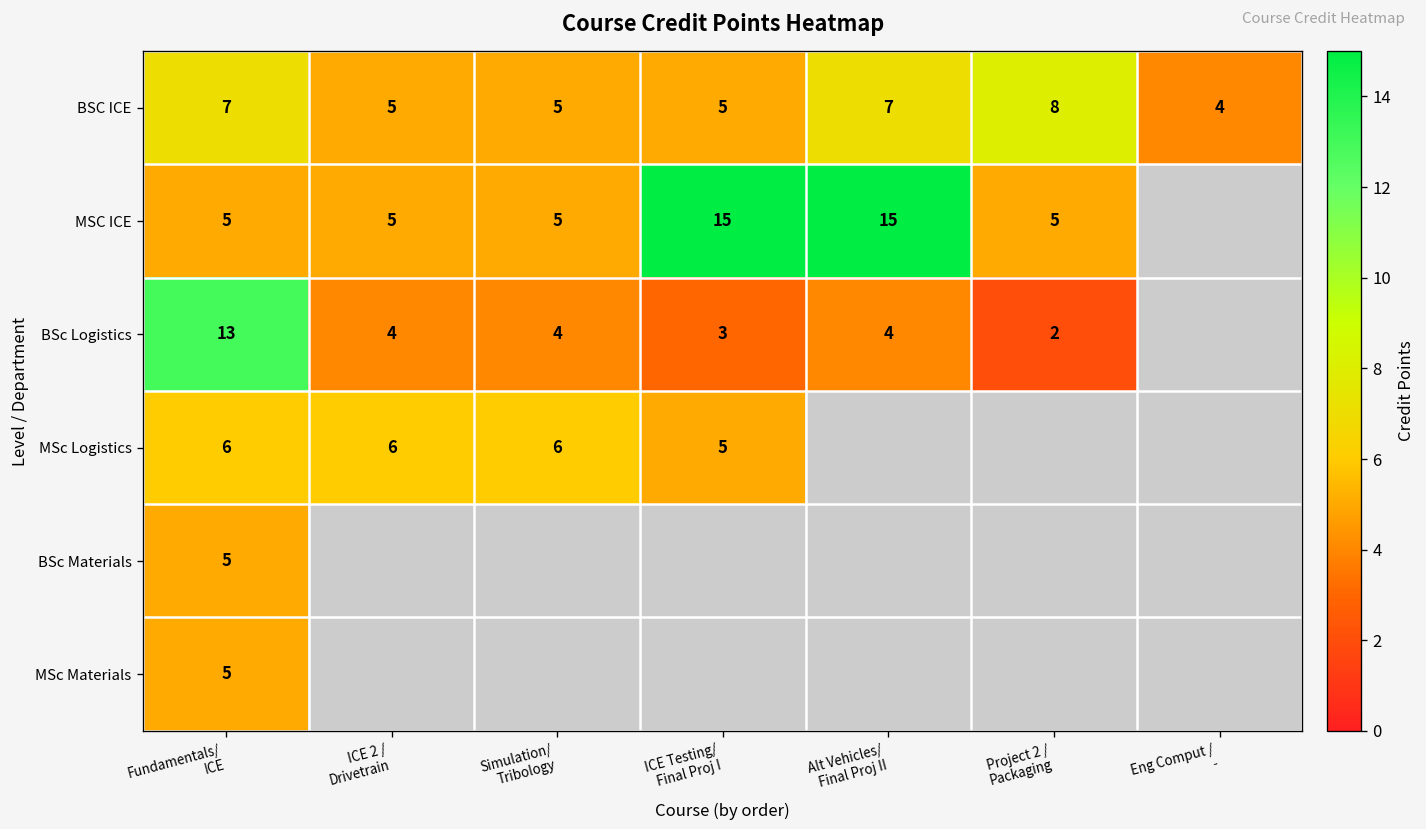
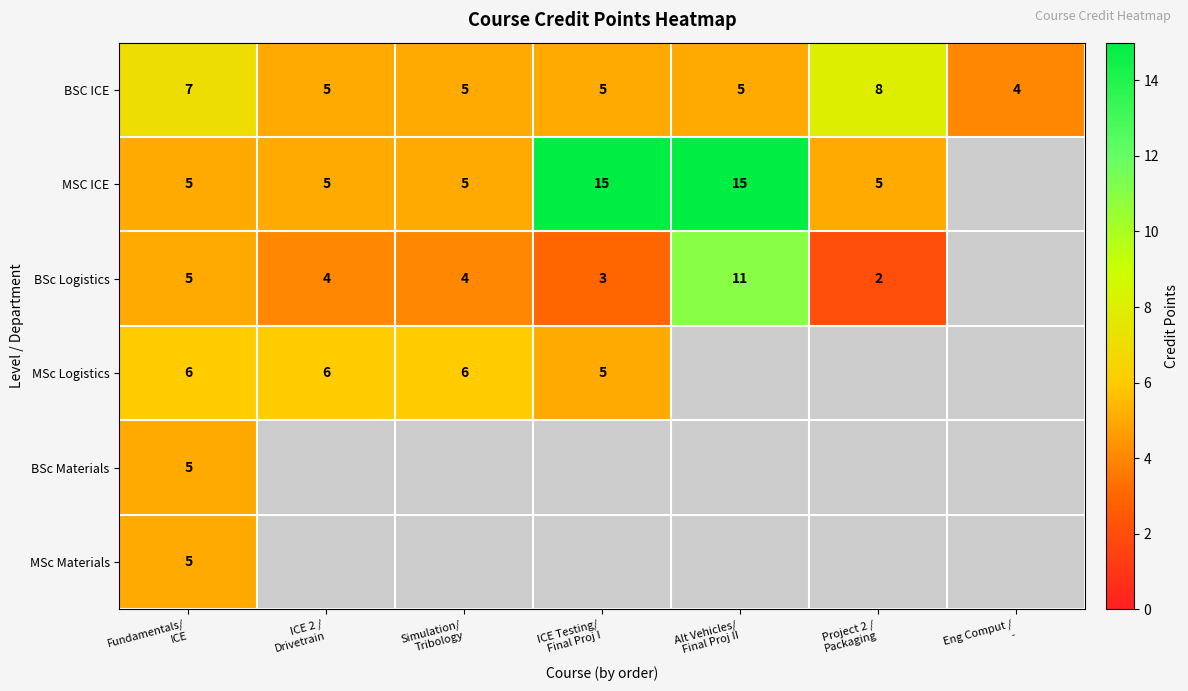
  {
    "BSC ICE": {
      "Fundamentals/ ICE": 7,
      "ICE 2 / Drivetrain": 5,
      "Simulation/ Tribology": 5,
      "ICE Testing/ Final Proj I": 5,
-     "Alt Vehicles/ Final Proj II": 7,
+     "Alt Vehicles/ Final Proj II": 5,
      "Project 2 / Packaging": 8,
      "Eng Comput / -": 4
    },
    "MSC ICE": {
      "Fundamentals/ ICE": 5,
      "ICE 2 / Drivetrain": 5,
      "Simulation/ Tribology": 5,
      "ICE Testing/ Final Proj I": 15,
      "Alt Vehicles/ Final Proj II": 15,
      "Project 2 / Packaging": 5
    },
    "BSc Logistics": {
-     "Fundamentals/ ICE": 13,
+     "Fundamentals/ ICE": 5,
      "ICE 2 / Drivetrain": 4,
      "Simulation/ Tribology": 4,
      "ICE Testing/ Final Proj I": 3,
-     "Alt Vehicles/ Final Proj II": 4,
+     "Alt Vehicles/ Final Proj II": 11,
      "Project 2 / Packaging": 2
    },
    "MSc Logistics": {
      "Fundamentals/ ICE": 6,
      "ICE 2 / Drivetrain": 6,
      "Simulation/ Tribology": 6,
      "ICE Testing/ Final Proj I": 5
    },
    "BSc Materials": {
      "Fundamentals/ ICE": 5
    },
    "MSc Materials": {
      "Fundamentals/ ICE": 5
    }
  }
